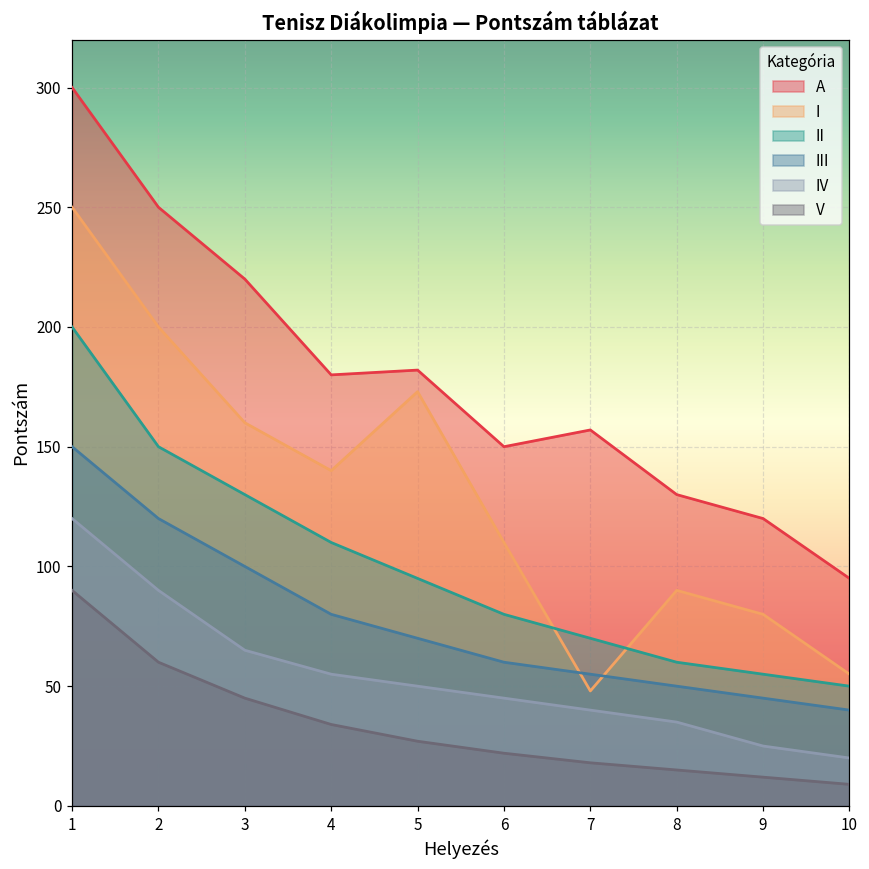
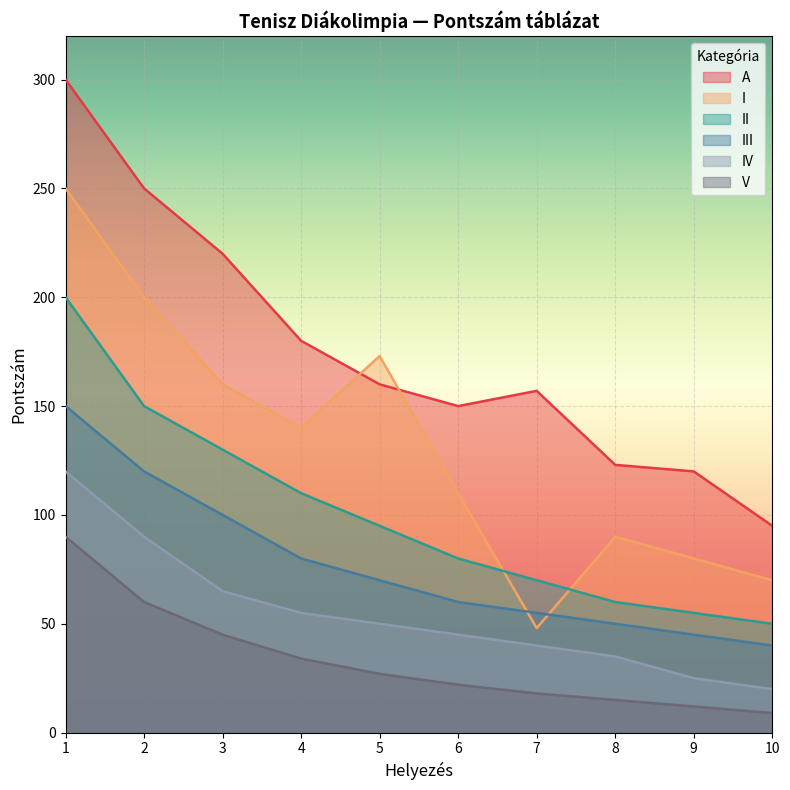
  {
    "A": {
      "1": 300,
      "2": 250,
      "3": 220,
      "4": 180,
-     "5": 182,
+     "5": 160,
      "6": 150,
      "7": 157,
-     "8": 130,
+     "8": 123,
      "9": 120,
      "10": 95
    },
    "I": {
      "1": 250,
      "2": 200,
      "3": 160,
      "4": 140,
      "5": 173,
      "6": 110,
      "7": 48,
      "8": 90,
      "9": 80,
-     "10": 55
+     "10": 70
    }
  }
